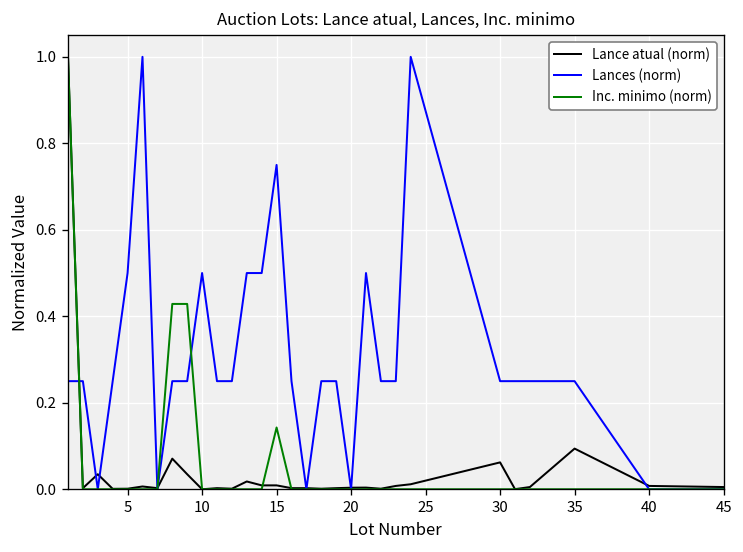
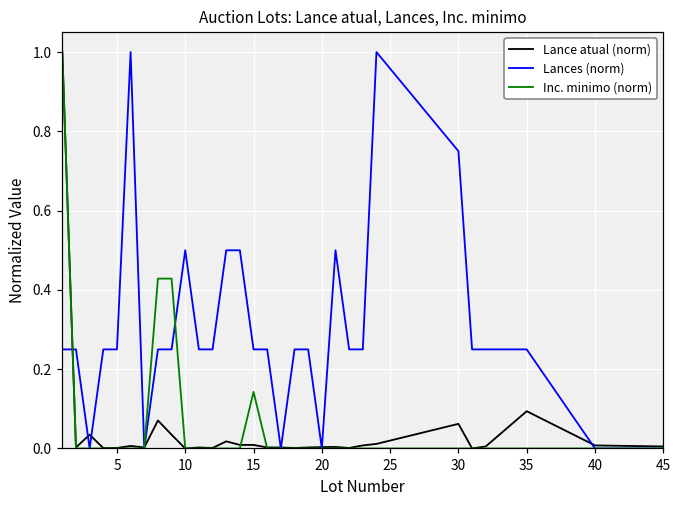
  {
    "Lance atual (norm)": {
      "15": 0.01,
      "30": 0.06,
      "35": 0.09,
      "40": 0.01
    },
    "Lances (norm)": {
-     "5": 0.50,
+     "5": 0.25,
      "10": 0.50,
-     "15": 0.75,
-     "30": 0.25,
+     "15": 0.25,
+     "30": 0.75,
      "35": 0.25
    },
    "Inc. minimo (norm)": {
      "15": 0.14,
      "30": 0.00,
      "35": 0.00
    }
  }
